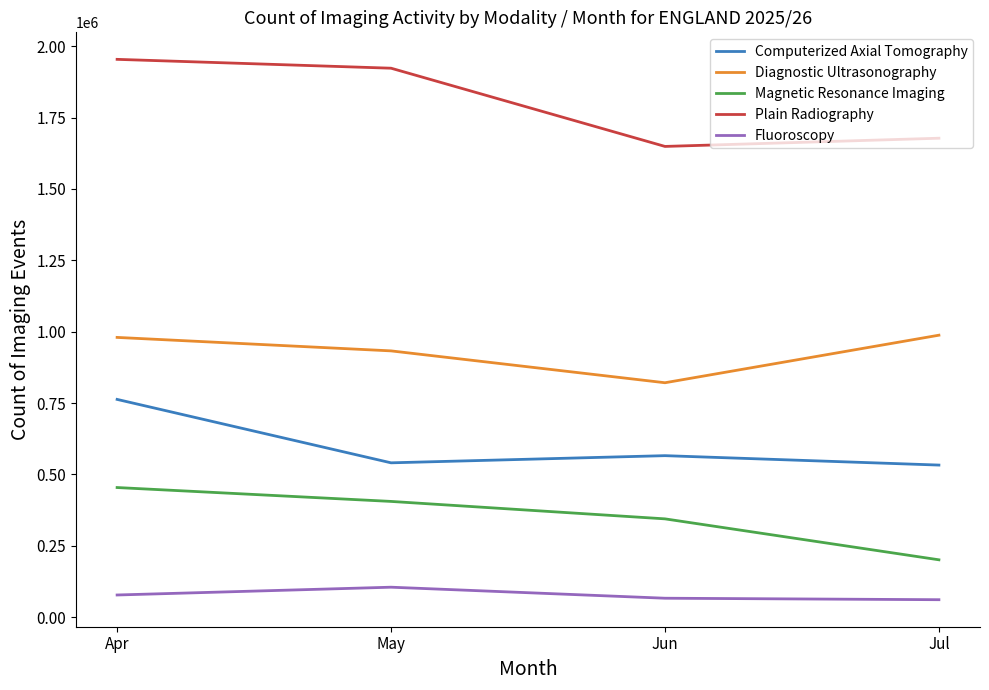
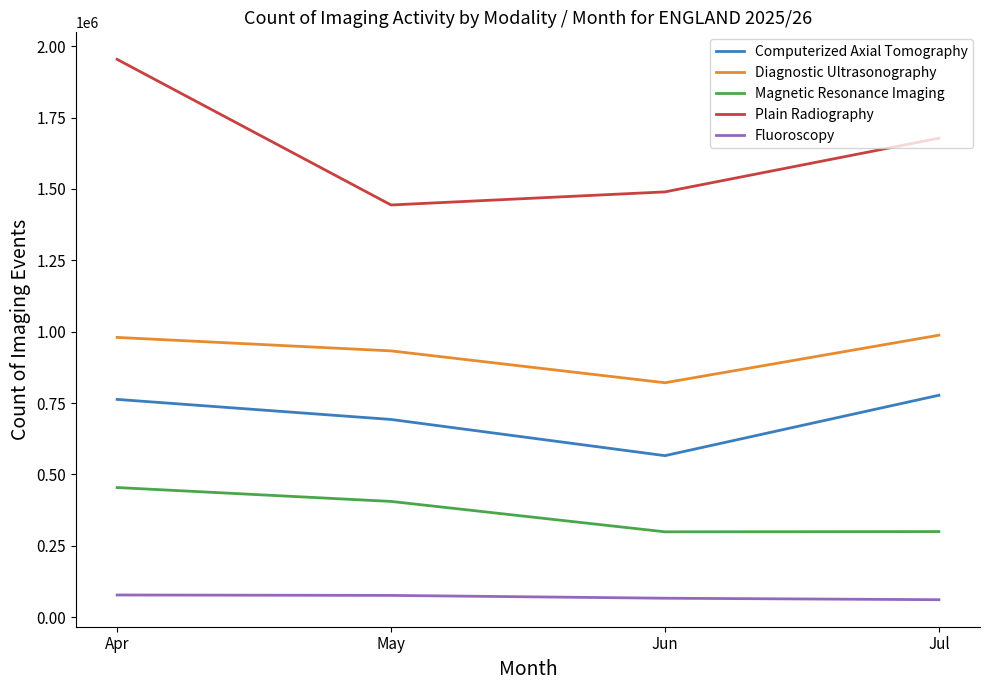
  {
    "Computerized Axial Tomography": {
      "Apr": 760000,
-     "May": 540000,
+     "May": 690000,
      "Jun": 570000,
-     "Jul": 530000
+     "Jul": 780000
    },
    "Diagnostic Ultrasonography": {
      "Apr": 980000,
      "May": 930000,
      "Jun": 820000,
      "Jul": 990000
    },
    "Magnetic Resonance Imaging": {
      "Apr": 450000,
      "May": 410000,
-     "Jun": 340000,
-     "Jul": 200000
+     "Jun": 300000,
+     "Jul": 300000
    },
    "Plain Radiography": {
      "Apr": 1950000,
-     "May": 1920000,
-     "Jun": 1650000
+     "May": 1440000,
+     "Jun": 1490000
    },
    "Fluoroscopy": {
      "Apr": 80000,
-     "May": 100000,
+     "May": 80000,
      "Jun": 70000,
      "Jul": 60000
    }
  }
